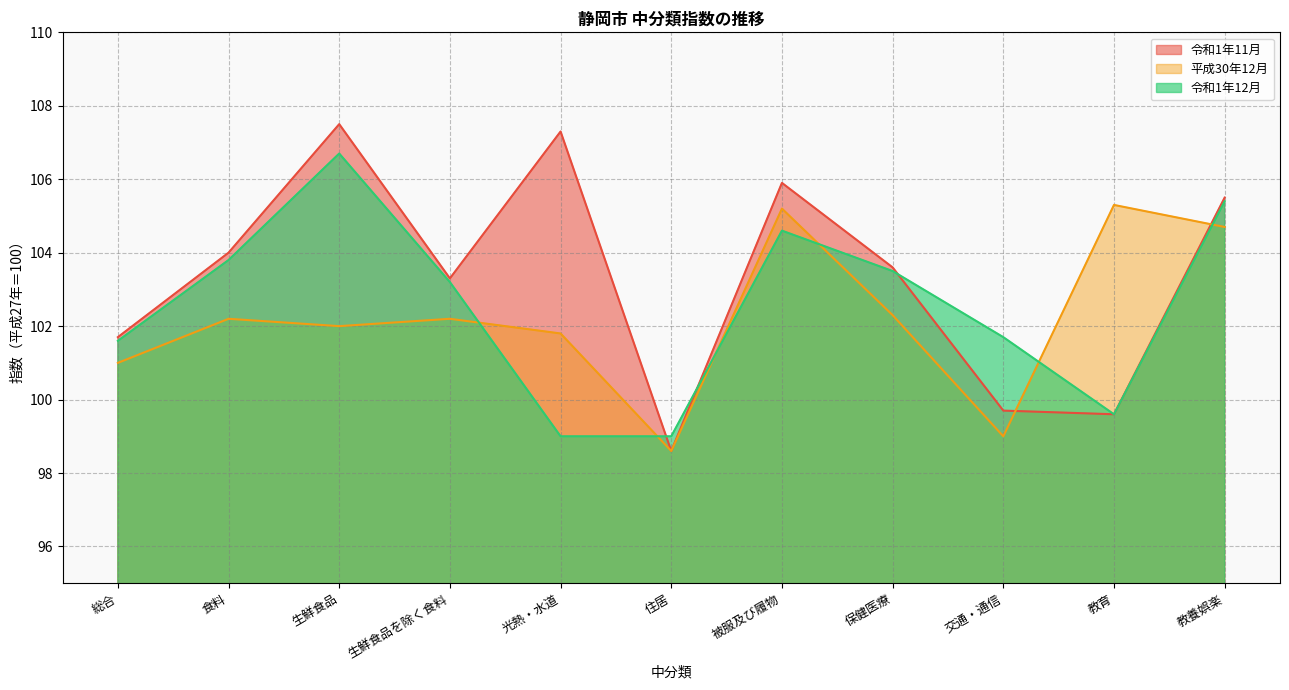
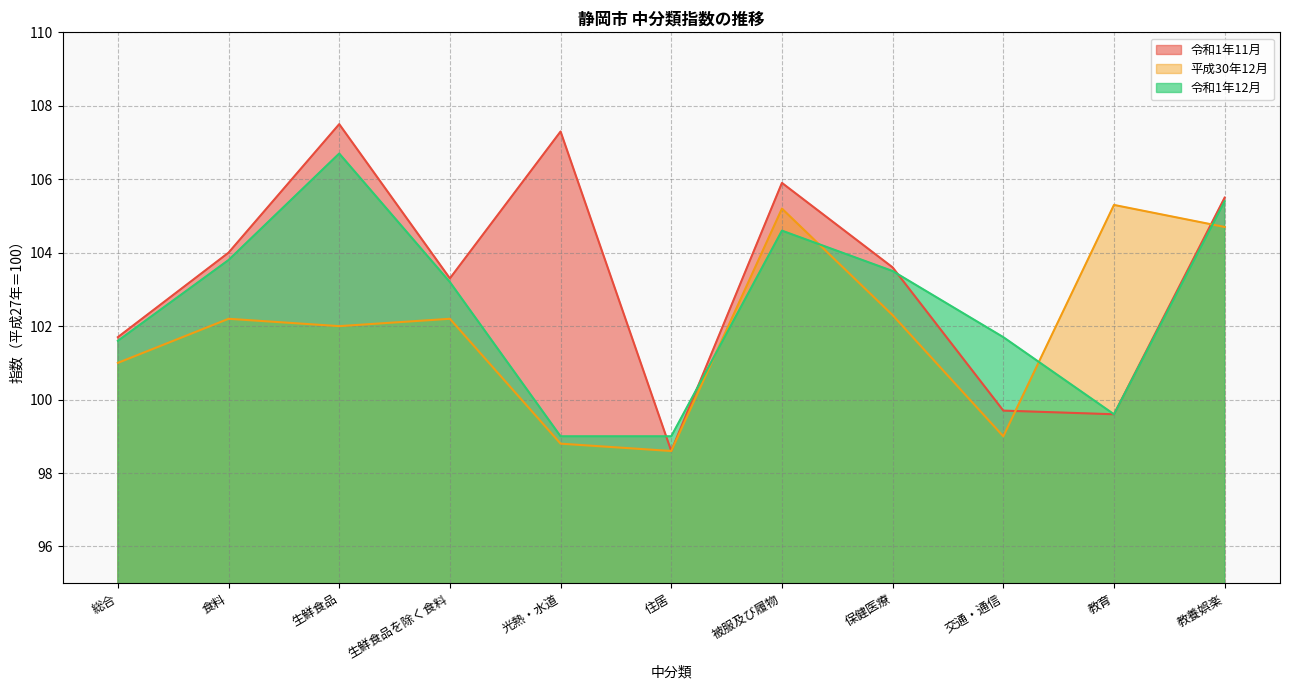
  {
    "令和1年11月": {
      "総合": 101.7,
      "食料": 104.0,
      "生鮮食品": 107.5,
      "生鮮食品を除く食料": 103.3,
      "光熱・水道": 107.3,
      "被服及び履物": 105.9,
      "保健医療": 103.6,
      "交通・通信": 99.7,
      "教養娯楽": 105.5
    },
    "平成30年12月": {
      "総合": 101.0,
      "食料": 102.2,
      "生鮮食品": 102.0,
      "生鮮食品を除く食料": 102.2,
-     "光熱・水道": 101.8,
+     "光熱・水道": 98.8,
      "被服及び履物": 105.2,
      "保健医療": 102.3,
      "交通・通信": 99.0,
      "教育": 105.3,
      "教養娯楽": 104.7
    },
    "令和1年12月": {
      "総合": 101.6,
      "食料": 103.8,
      "生鮮食品": 106.7,
      "生鮮食品を除く食料": 103.2,
      "光熱・水道": 99.0,
      "住居": 99.0,
      "被服及び履物": 104.6,
      "保健医療": 103.5,
      "交通・通信": 101.7,
      "教養娯楽": 105.4
    }
  }
